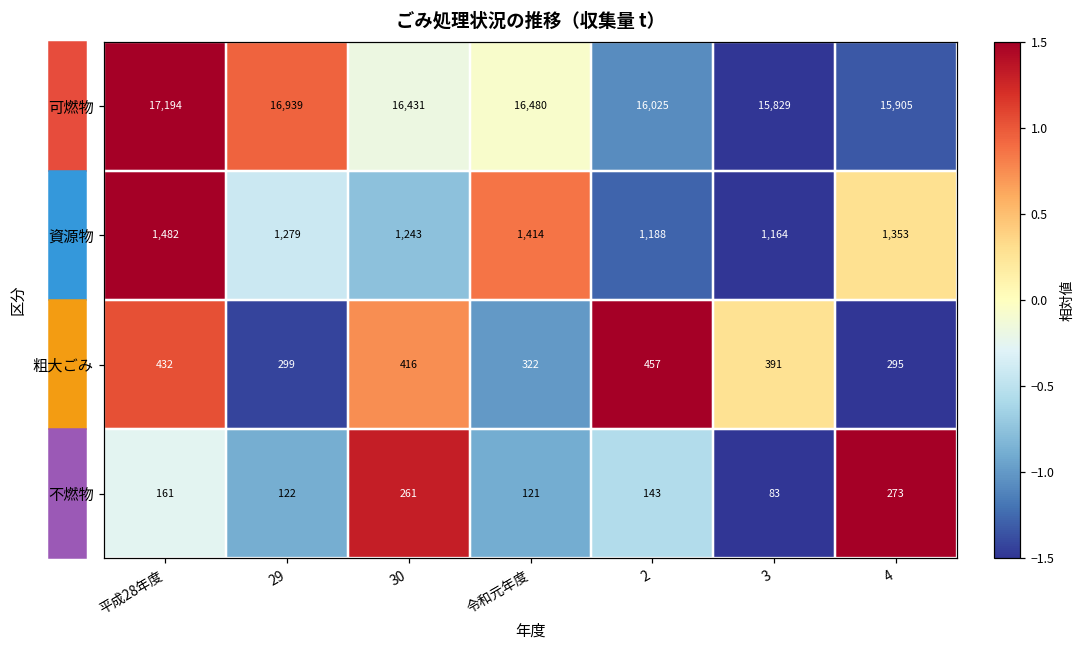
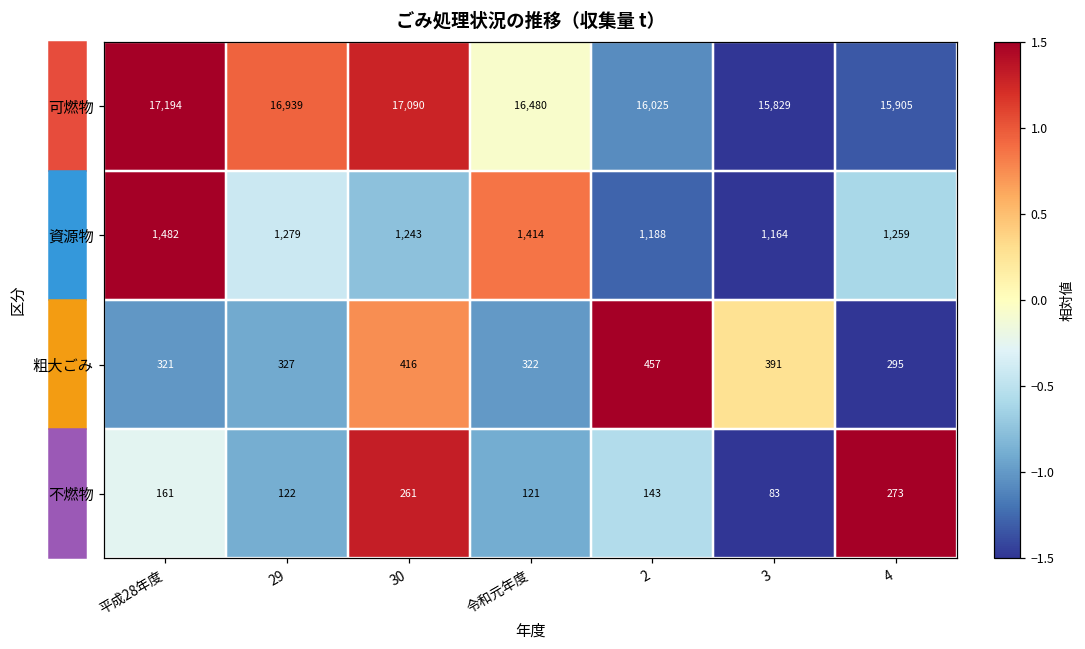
  {
    "可燃物": {
      "平成28年度": "17,194",
      "29": "16,939",
-     "30": "16,431",
+     "30": "17,090",
      "令和元年度": "16,480",
      "2": "16,025",
      "3": "15,829",
      "4": "15,905"
    },
    "資源物": {
      "平成28年度": "1,482",
      "29": "1,279",
      "30": "1,243",
      "令和元年度": "1,414",
      "2": "1,188",
      "3": "1,164",
-     "4": "1,353"
+     "4": "1,259"
    },
    "粗大ごみ": {
-     "平成28年度": "432",
-     "29": "299",
+     "平成28年度": "321",
+     "29": "327",
      "30": "416",
      "令和元年度": "322",
      "2": "457",
      "3": "391",
      "4": "295"
    },
    "不燃物": {
      "平成28年度": "161",
      "29": "122",
      "30": "261",
      "令和元年度": "121",
      "2": "143",
      "3": "83",
      "4": "273"
    }
  }
